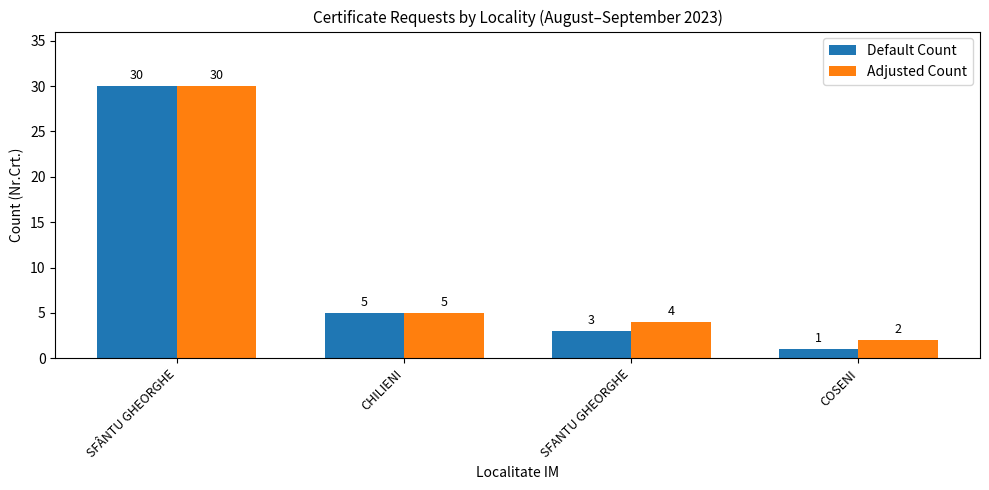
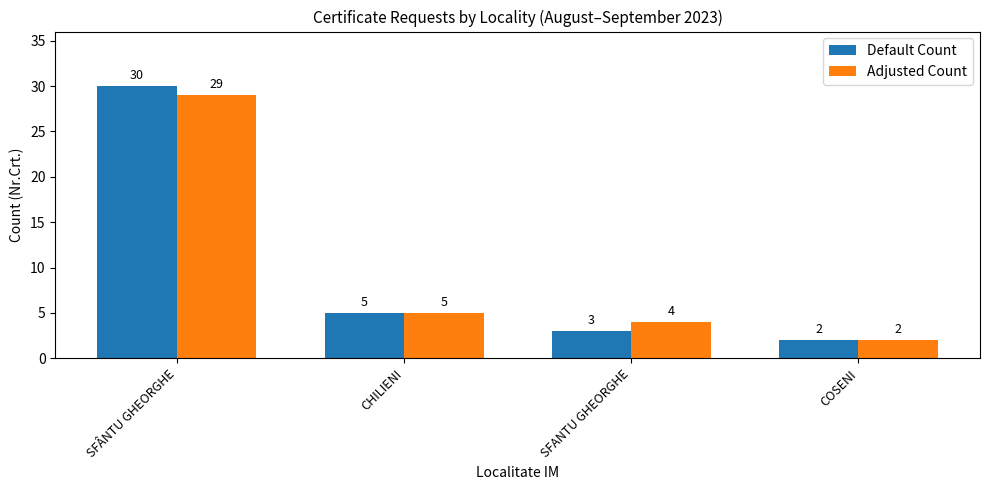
  {
    "Default Count": {
      "SFÂNTU GHEORGHE": 30,
      "CHILIENI": 5,
      "SFANTU GHEORGHE": 3,
-     "COSENI": 1
+     "COSENI": 2
    },
    "Adjusted Count": {
-     "SFÂNTU GHEORGHE": 30,
+     "SFÂNTU GHEORGHE": 29,
      "CHILIENI": 5,
      "SFANTU GHEORGHE": 4,
      "COSENI": 2
    }
  }
